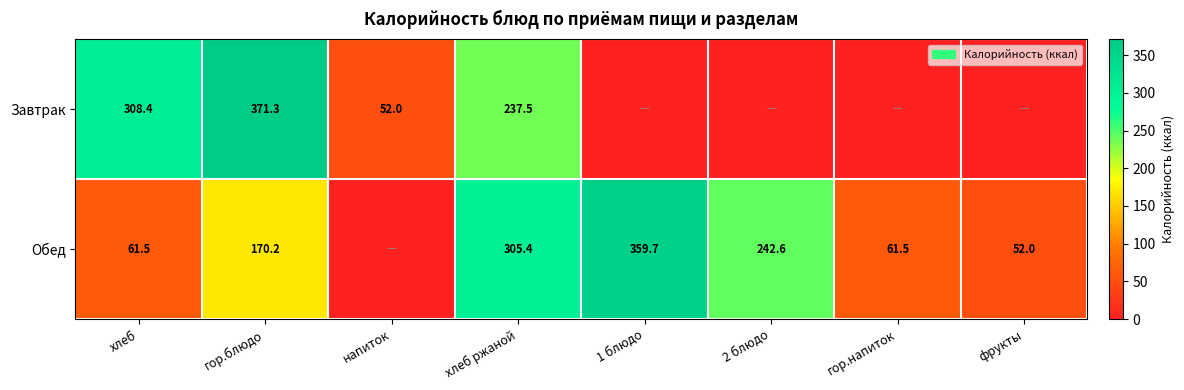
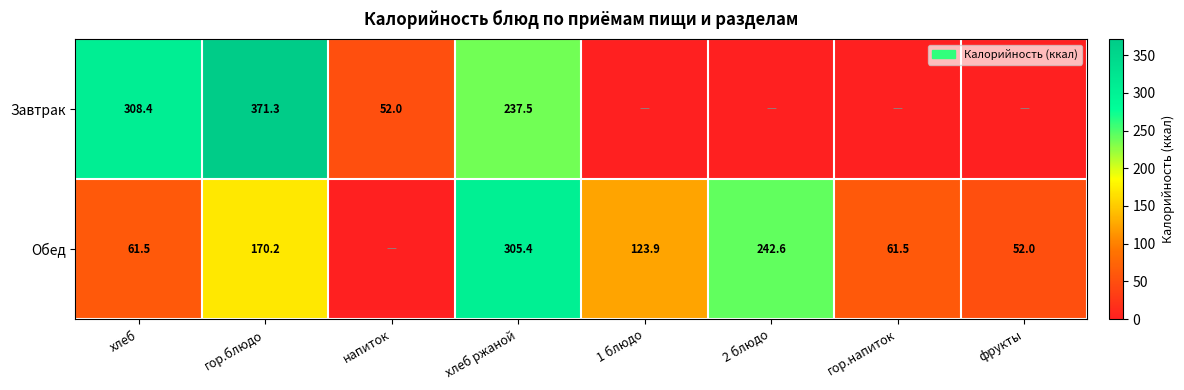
  {
    "Завтрак": {
      "хлеб": 308.4,
      "гор.блюдо": 371.3,
      "напиток": 52.0,
      "хлеб ржаной": 237.5
    },
    "Обед": {
      "хлеб": 61.5,
      "гор.блюдо": 170.2,
      "хлеб ржаной": 305.4,
-     "1 блюдо": 359.7,
+     "1 блюдо": 123.9,
      "2 блюдо": 242.6,
      "гор.напиток": 61.5,
      "фрукты": 52.0
    }
  }
